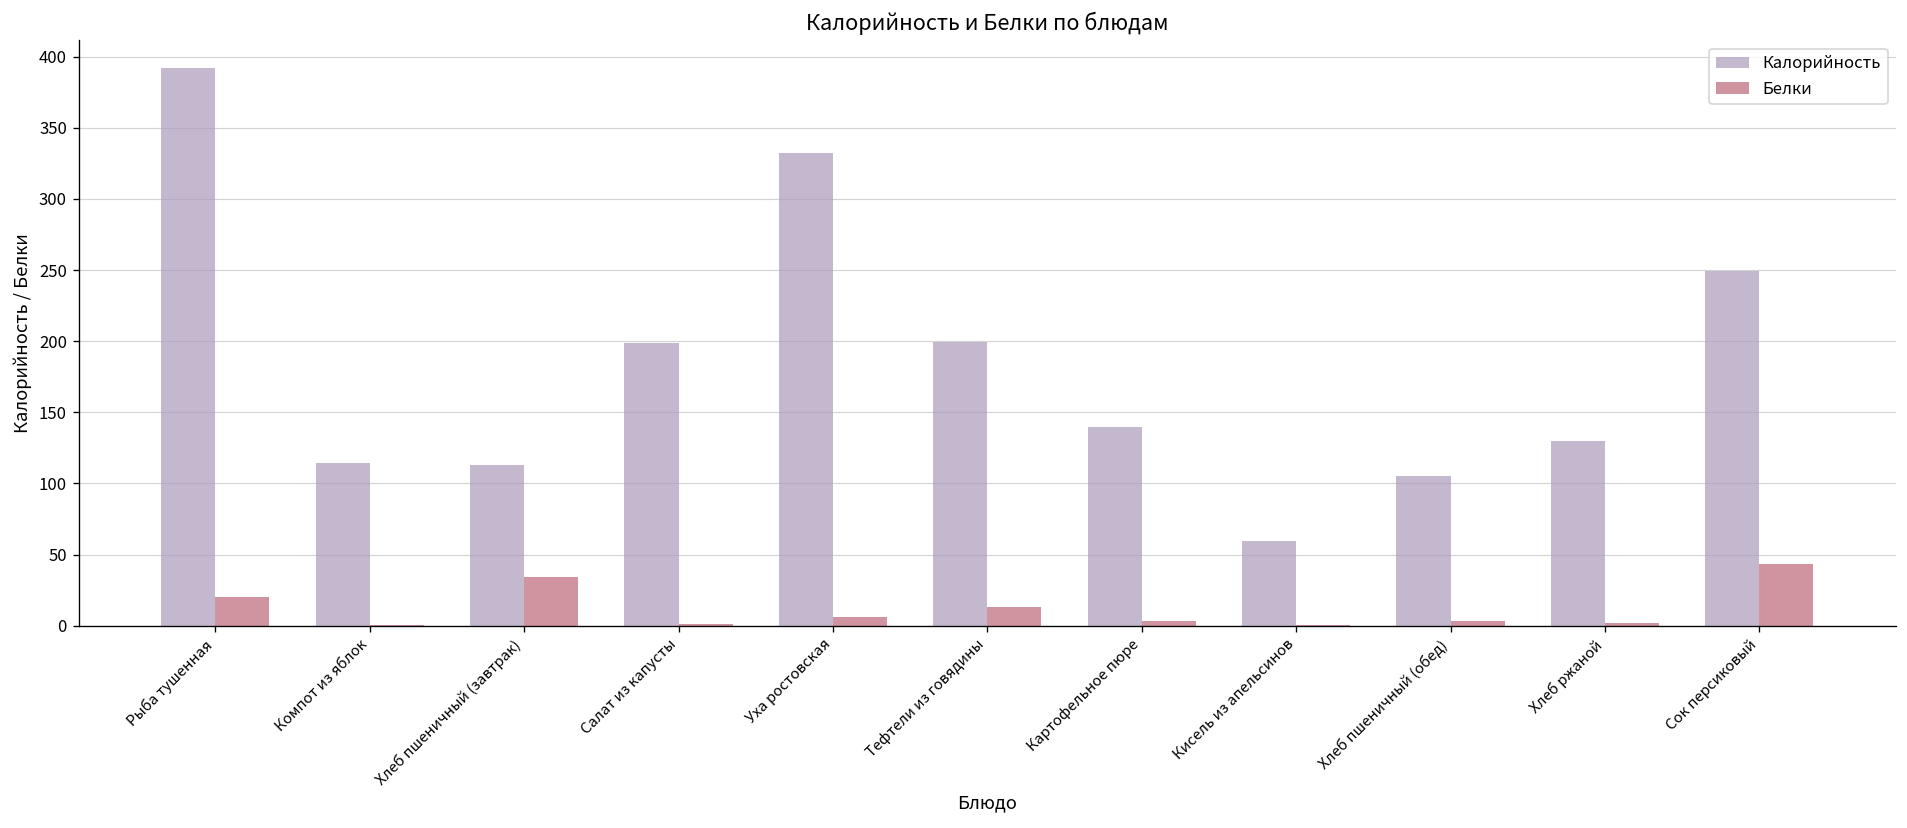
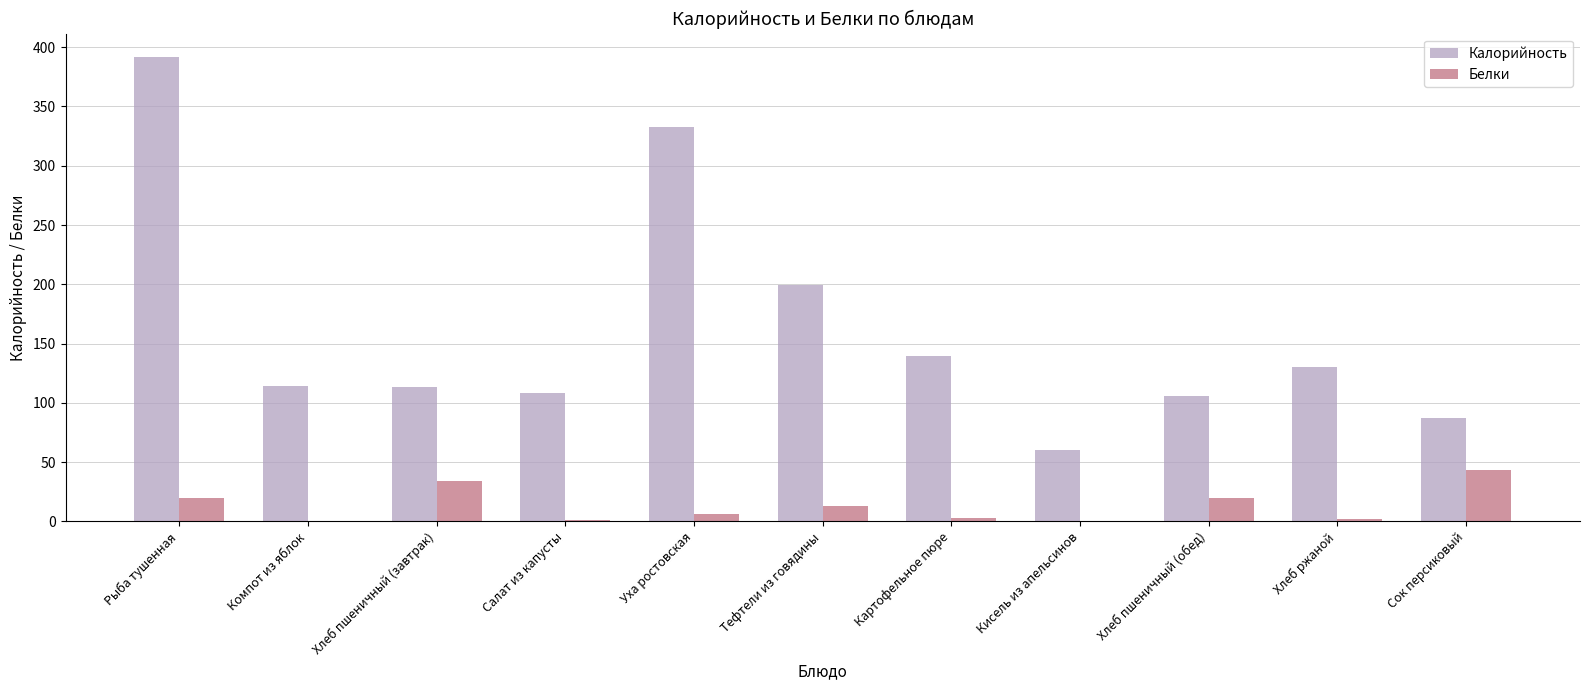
  {
    "Калорийность": {
      "Рыба тушенная": 392,
      "Компот из яблок": 115,
      "Хлеб пшеничный (завтрак)": 113,
-     "Салат из капусты": 199,
+     "Салат из капусты": 108,
      "Уха ростовская": 332,
      "Тефтели из говядины": 200,
      "Картофельное пюре": 139,
      "Кисель из апельсинов": 60,
      "Хлеб пшеничный (обед)": 106,
      "Хлеб ржаной": 130,
-     "Сок персиковый": 249
+     "Сок персиковый": 87
    },
    "Белки": {
      "Рыба тушенная": 20,
      "Хлеб пшеничный (завтрак)": 34,
      "Уха ростовская": 6,
      "Тефтели из говядины": 13,
      "Картофельное пюре": 3,
-     "Хлеб пшеничный (обед)": 3,
+     "Хлеб пшеничный (обед)": 20,
      "Сок персиковый": 43
    }
  }
